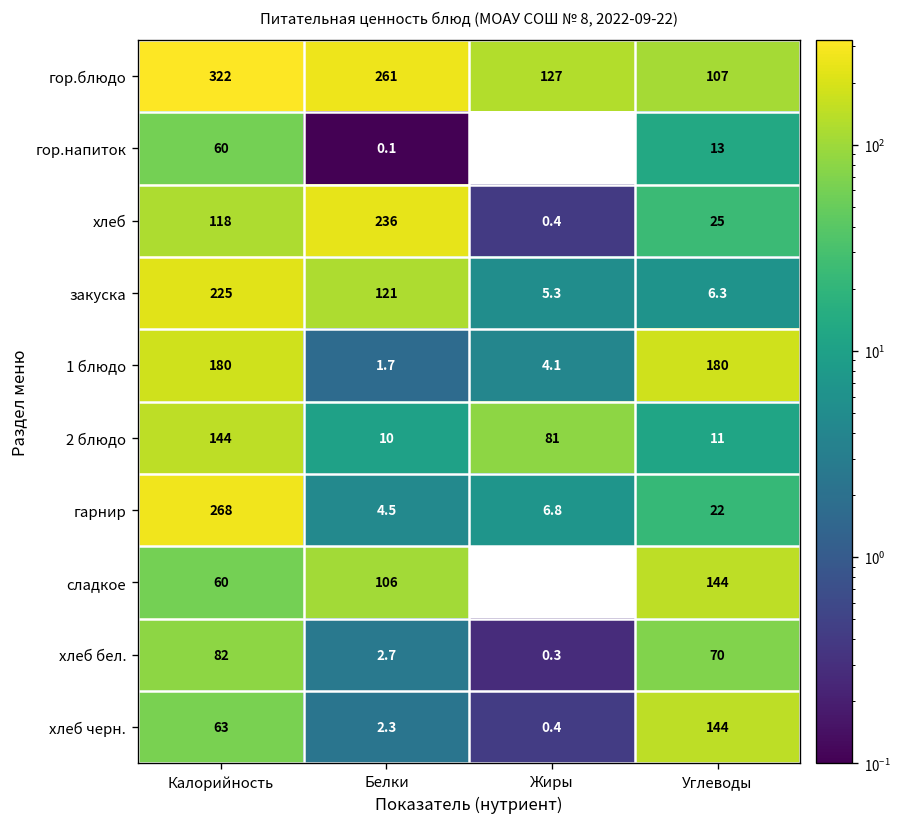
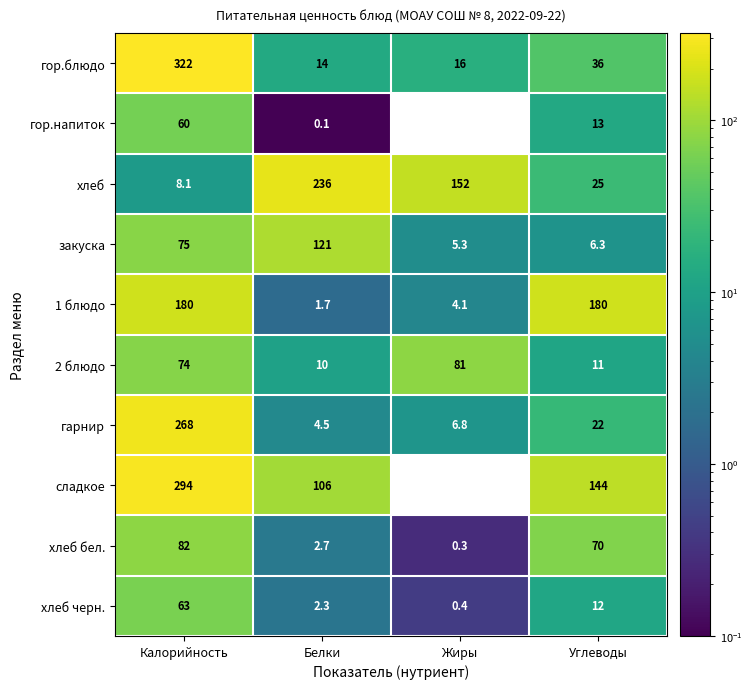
  {
    "гор.блюдо": {
      "Калорийность": 322,
-     "Белки": 261,
-     "Жиры": 127,
-     "Углеводы": 107
+     "Белки": 14,
+     "Жиры": 16,
+     "Углеводы": 36
    },
    "гор.напиток": {
      "Калорийность": 60,
      "Белки": 0.1,
      "Углеводы": 13
    },
    "хлеб": {
-     "Калорийность": 118,
+     "Калорийность": 8.1,
      "Белки": 236,
-     "Жиры": 0.4,
+     "Жиры": 152,
      "Углеводы": 25
    },
    "закуска": {
-     "Калорийность": 225,
+     "Калорийность": 75,
      "Белки": 121,
      "Жиры": 5.3,
      "Углеводы": 6.3
    },
    "1 блюдо": {
      "Калорийность": 180,
      "Белки": 1.7,
      "Жиры": 4.1,
      "Углеводы": 180
    },
    "2 блюдо": {
-     "Калорийность": 144,
+     "Калорийность": 74,
      "Белки": 10,
      "Жиры": 81,
      "Углеводы": 11
    },
    "гарнир": {
      "Калорийность": 268,
      "Белки": 4.5,
      "Жиры": 6.8,
      "Углеводы": 22
    },
    "сладкое": {
-     "Калорийность": 60,
+     "Калорийность": 294,
      "Белки": 106,
      "Углеводы": 144
    },
    "хлеб бел.": {
      "Калорийность": 82,
      "Белки": 2.7,
      "Жиры": 0.3,
      "Углеводы": 70
    },
    "хлеб черн.": {
      "Калорийность": 63,
      "Белки": 2.3,
      "Жиры": 0.4,
-     "Углеводы": 144
+     "Углеводы": 12
    }
  }
